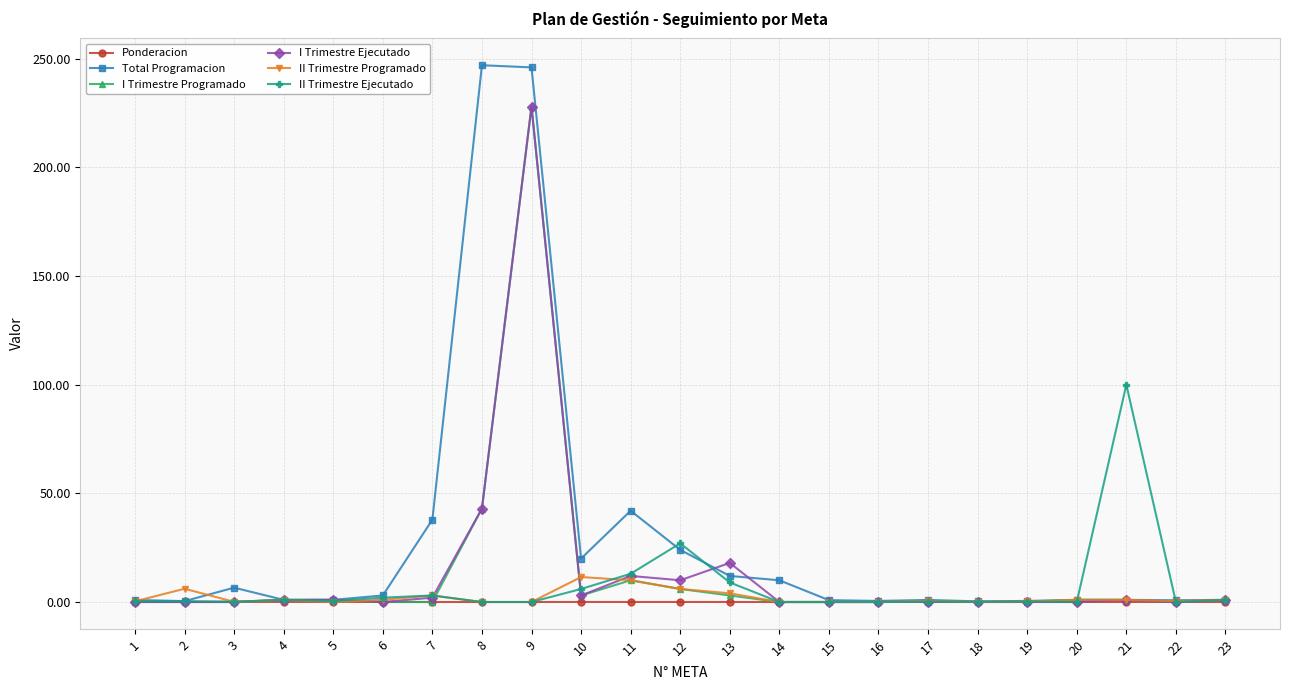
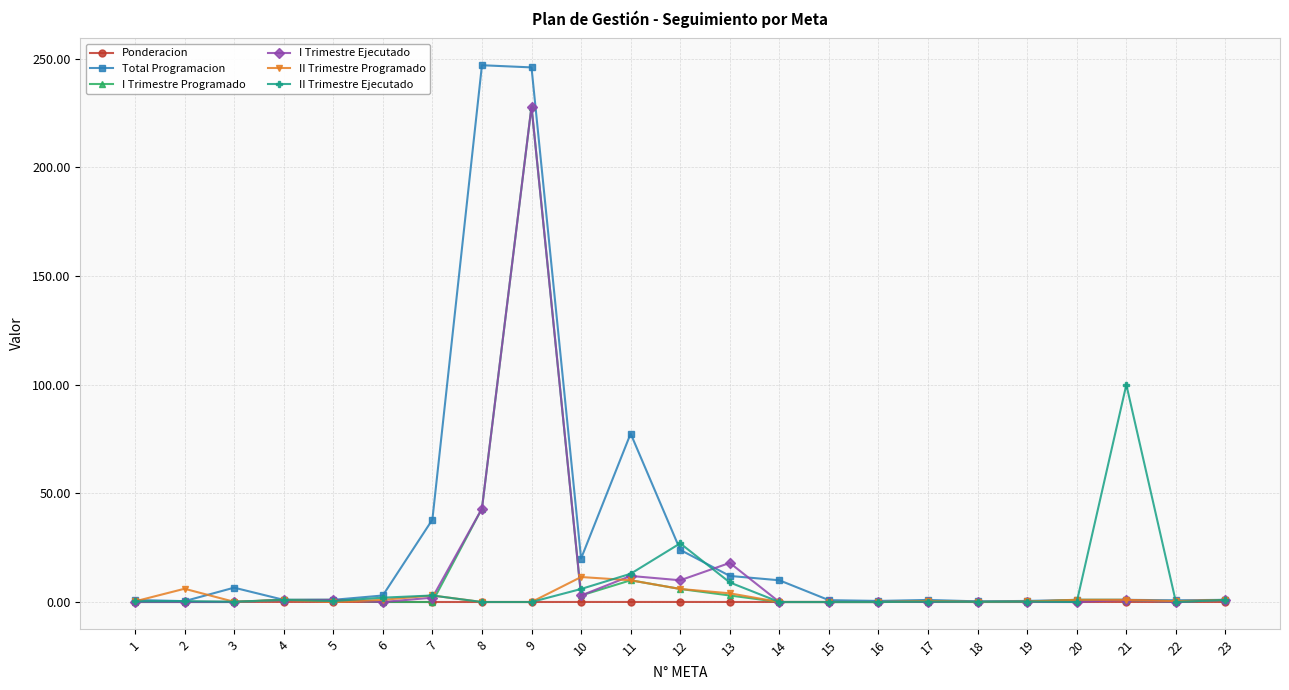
  {
    "Ponderacion": {
      "10": 0,
      "11": 0,
      "12": 0,
      "13": 0
    },
    "Total Programacion": {
      "3": 7,
      "7": 38,
      "8": 247,
      "9": 246,
      "10": 20,
-     "11": 42,
+     "11": 78,
      "12": 24,
      "13": 12,
      "14": 10
    },
    "I Trimestre Ejecutado": {
      "12": 10,
      "13": 18
    },
    "II Trimestre Programado": {
      "2": 6,
      "10": 12
    }
  }
